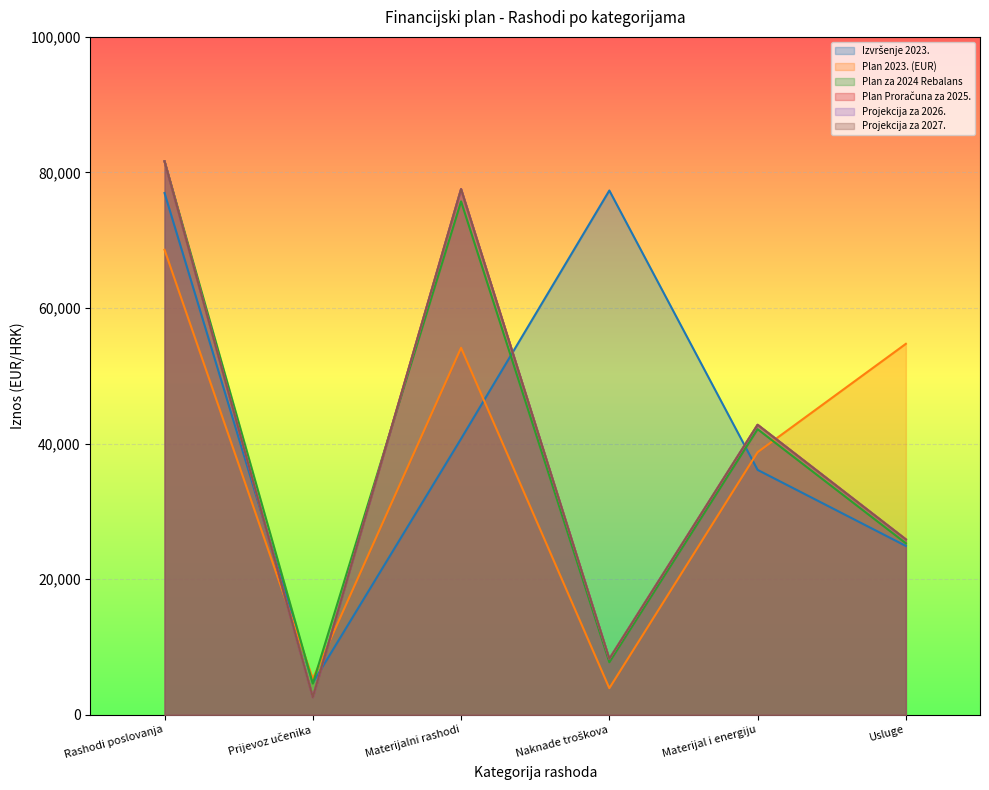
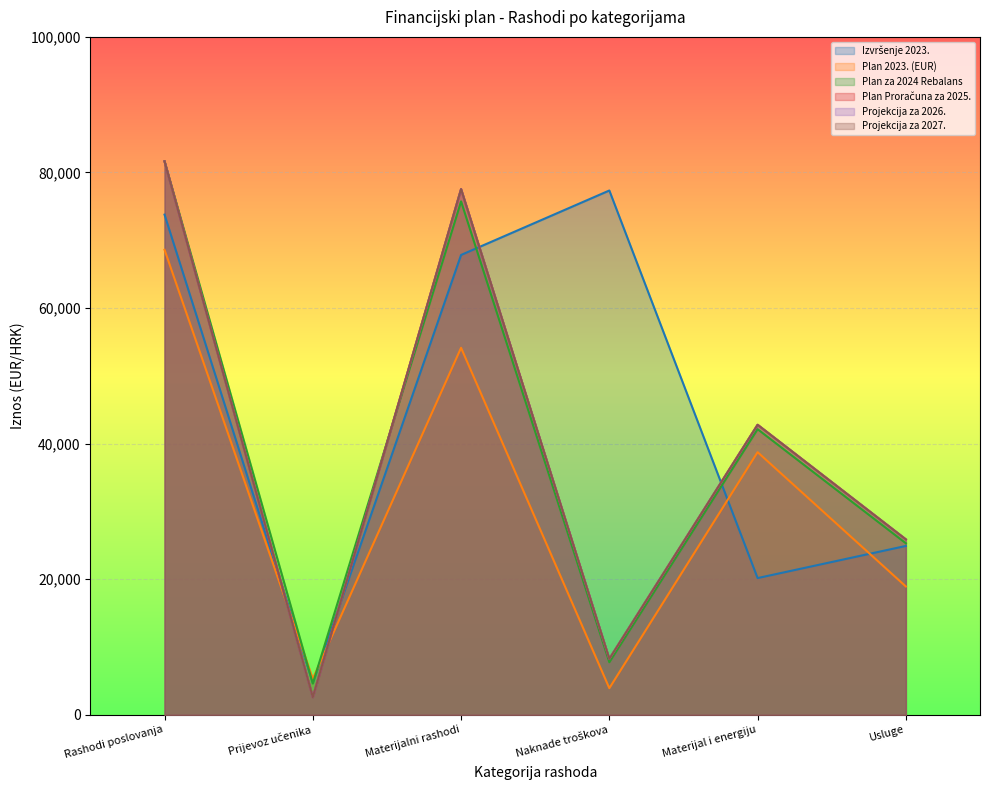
  {
    "Izvršenje 2023.": {
-     "Rashodi poslovanja": "77,000",
-     "Materijalni rashodi": "41,000",
+     "Rashodi poslovanja": "74,000",
+     "Materijalni rashodi": "68,000",
      "Naknade troškova": "77,000",
-     "Materijal i energiju": "36,000",
+     "Materijal i energiju": "20,000",
      "Usluge": "25,000"
    },
    "Plan 2023. (EUR)": {
      "Rashodi poslovanja": "69,000",
      "Prijevoz učenika": "5,000",
      "Materijalni rashodi": "54,000",
      "Naknade troškova": "4,000",
      "Materijal i energiju": "39,000",
-     "Usluge": "55,000"
+     "Usluge": "19,000"
    }
  }
